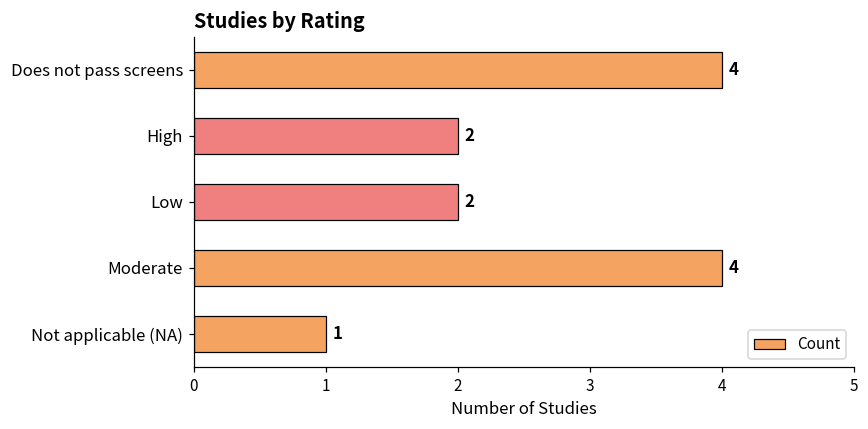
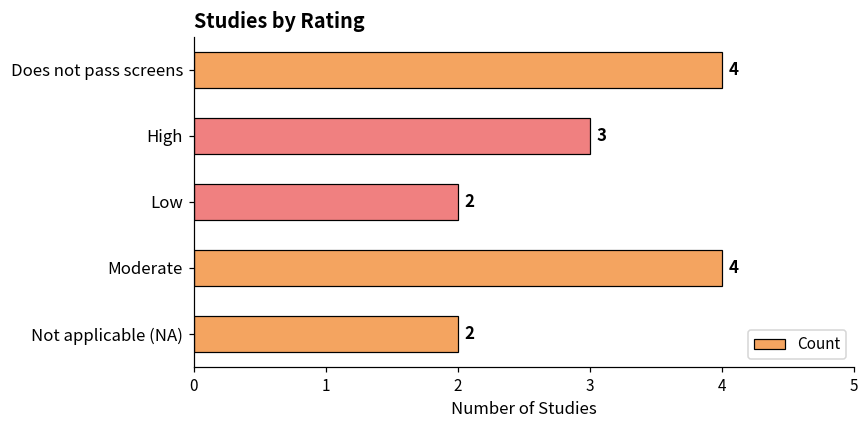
  {
    "Does not pass screens": 4,
-   "High": 2,
+   "High": 3,
    "Low": 2,
    "Moderate": 4,
-   "Not applicable (NA)": 1
+   "Not applicable (NA)": 2
  }
